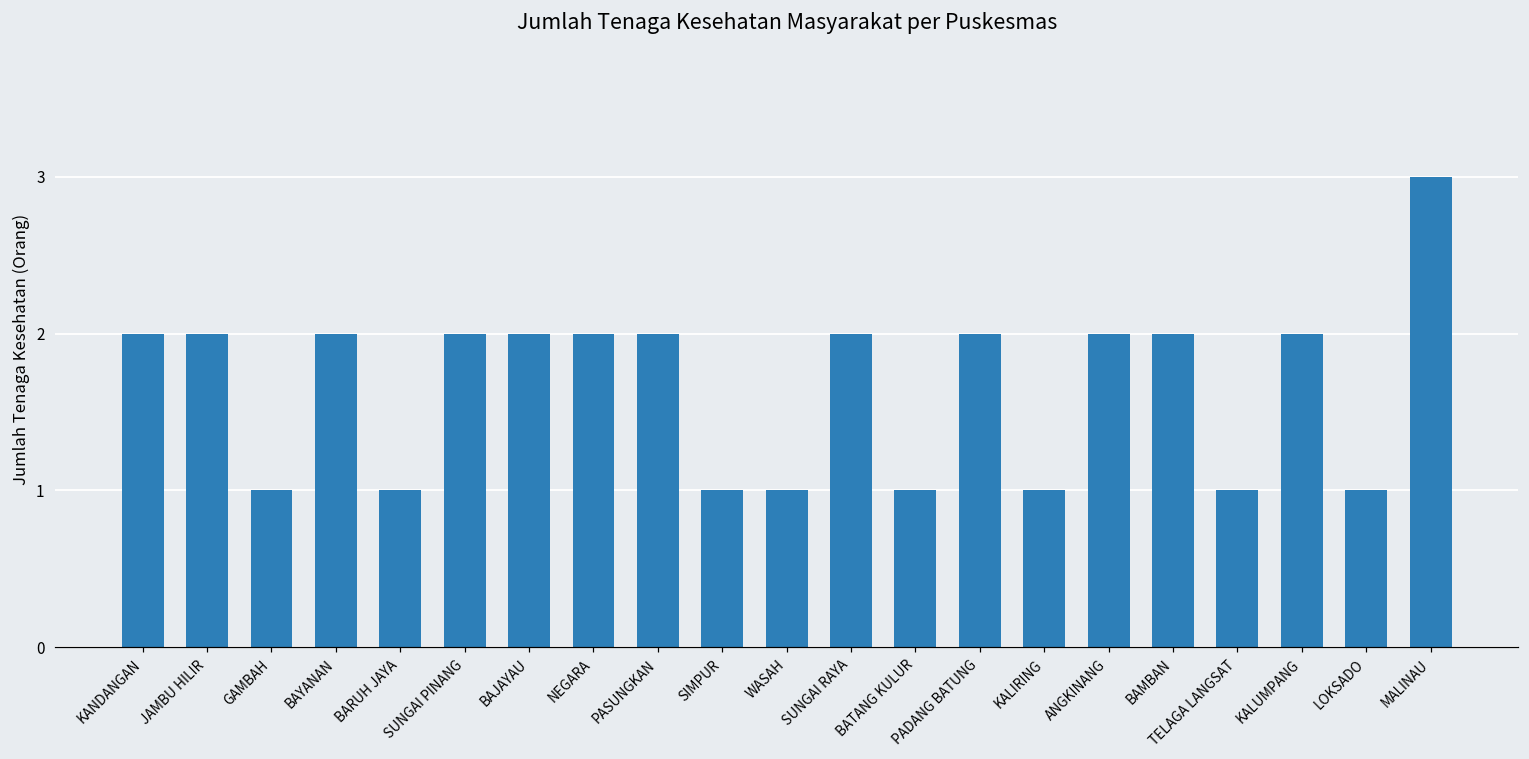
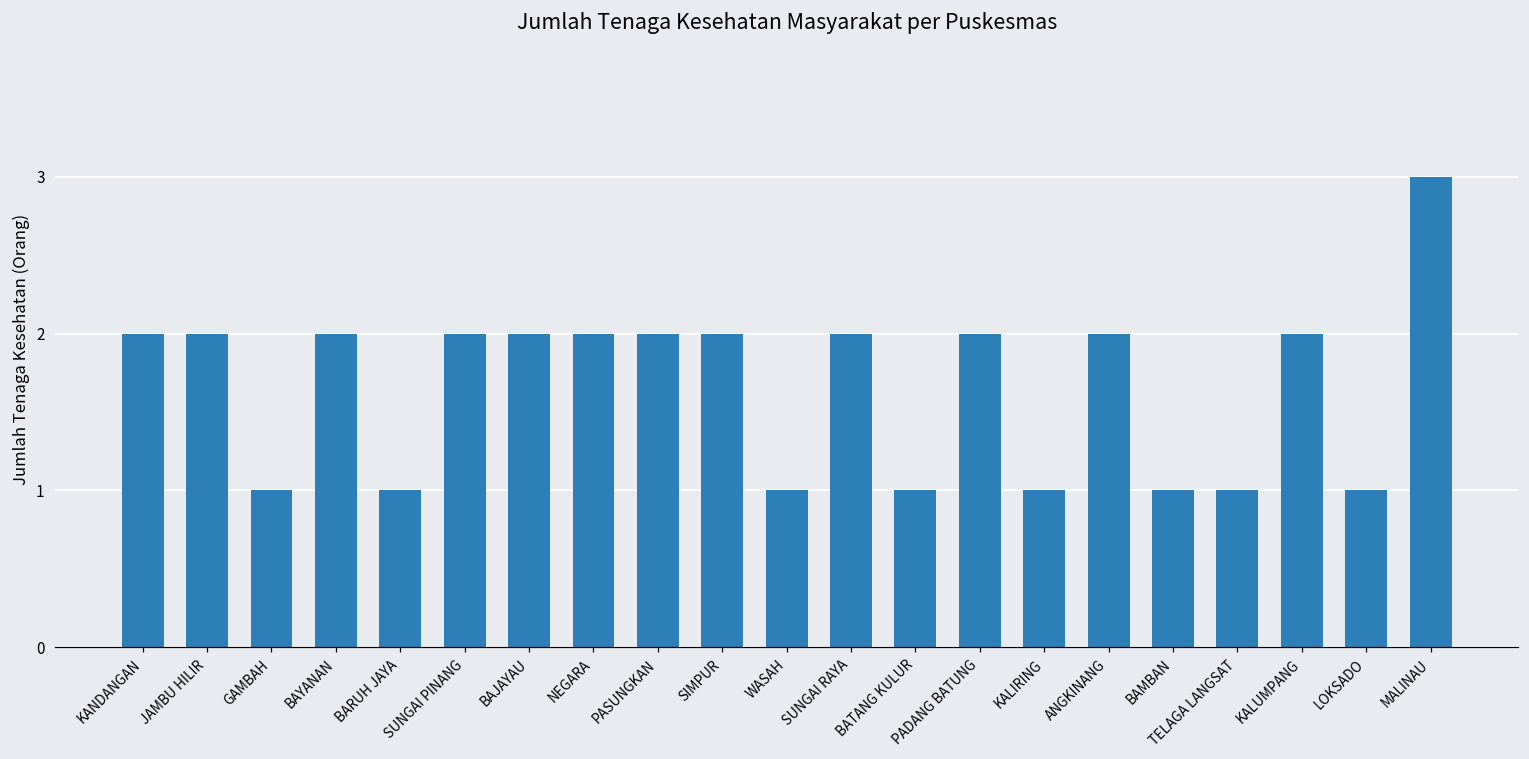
  {
    "KANDANGAN": 2,
    "JAMBU HILIR": 2,
    "GAMBAH": 1,
    "BAYANAN": 2,
    "BARUH JAYA": 1,
    "SUNGAI PINANG": 2,
    "BAJAYAU": 2,
    "NEGARA": 2,
    "PASUNGKAN": 2,
-   "SIMPUR": 1,
+   "SIMPUR": 2,
    "WASAH": 1,
    "SUNGAI RAYA": 2,
    "BATANG KULUR": 1,
    "PADANG BATUNG": 2,
    "KALIRING": 1,
    "ANGKINANG": 2,
-   "BAMBAN": 2,
+   "BAMBAN": 1,
    "TELAGA LANGSAT": 1,
    "KALUMPANG": 2,
    "LOKSADO": 1,
    "MALINAU": 3
  }
